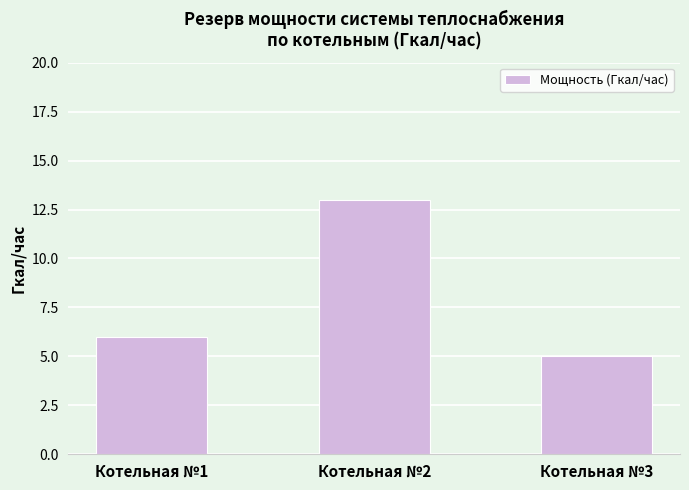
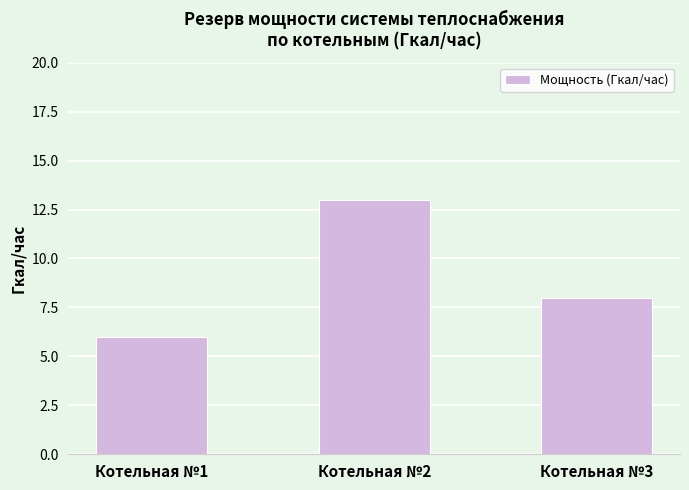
  {
    "Котельная №1": 6,
    "Котельная №2": 13,
-   "Котельная №3": 5
+   "Котельная №3": 8
  }
